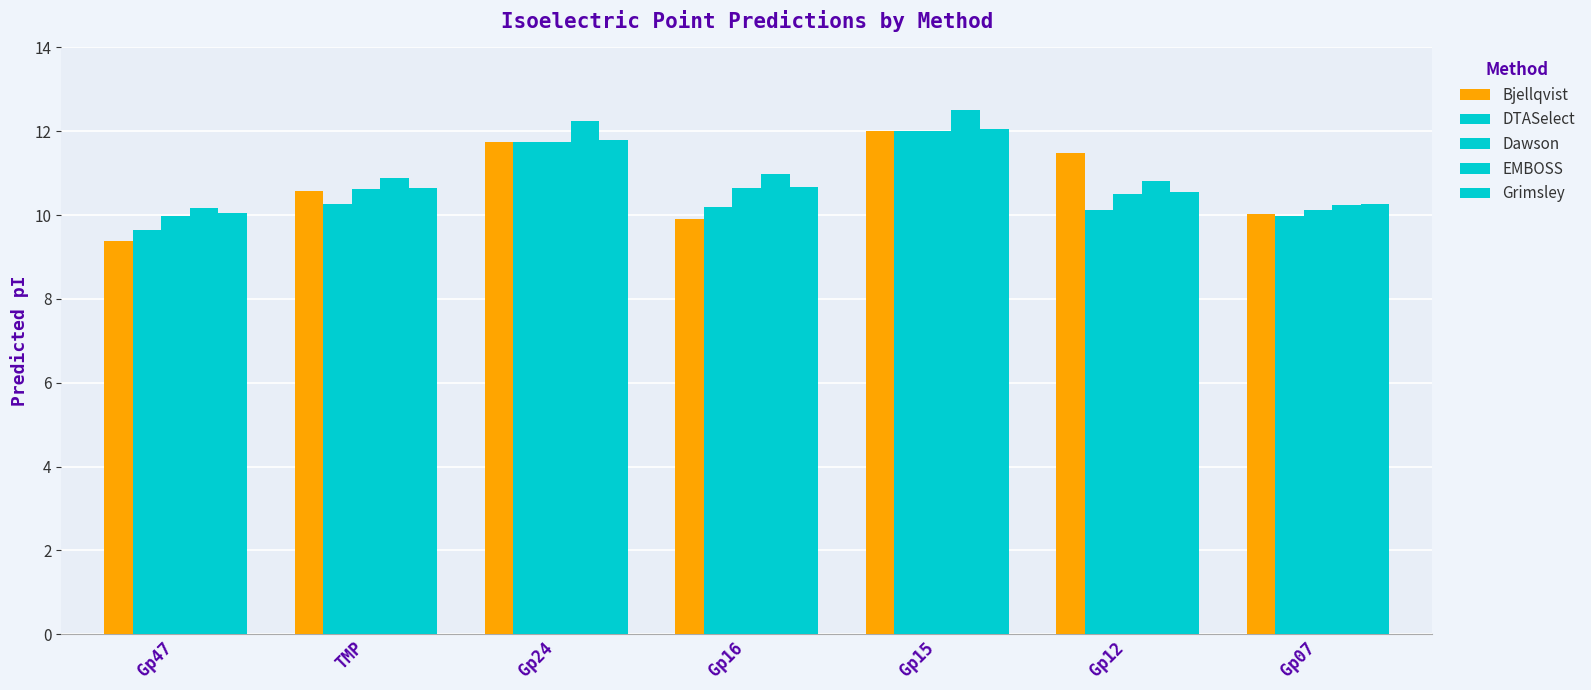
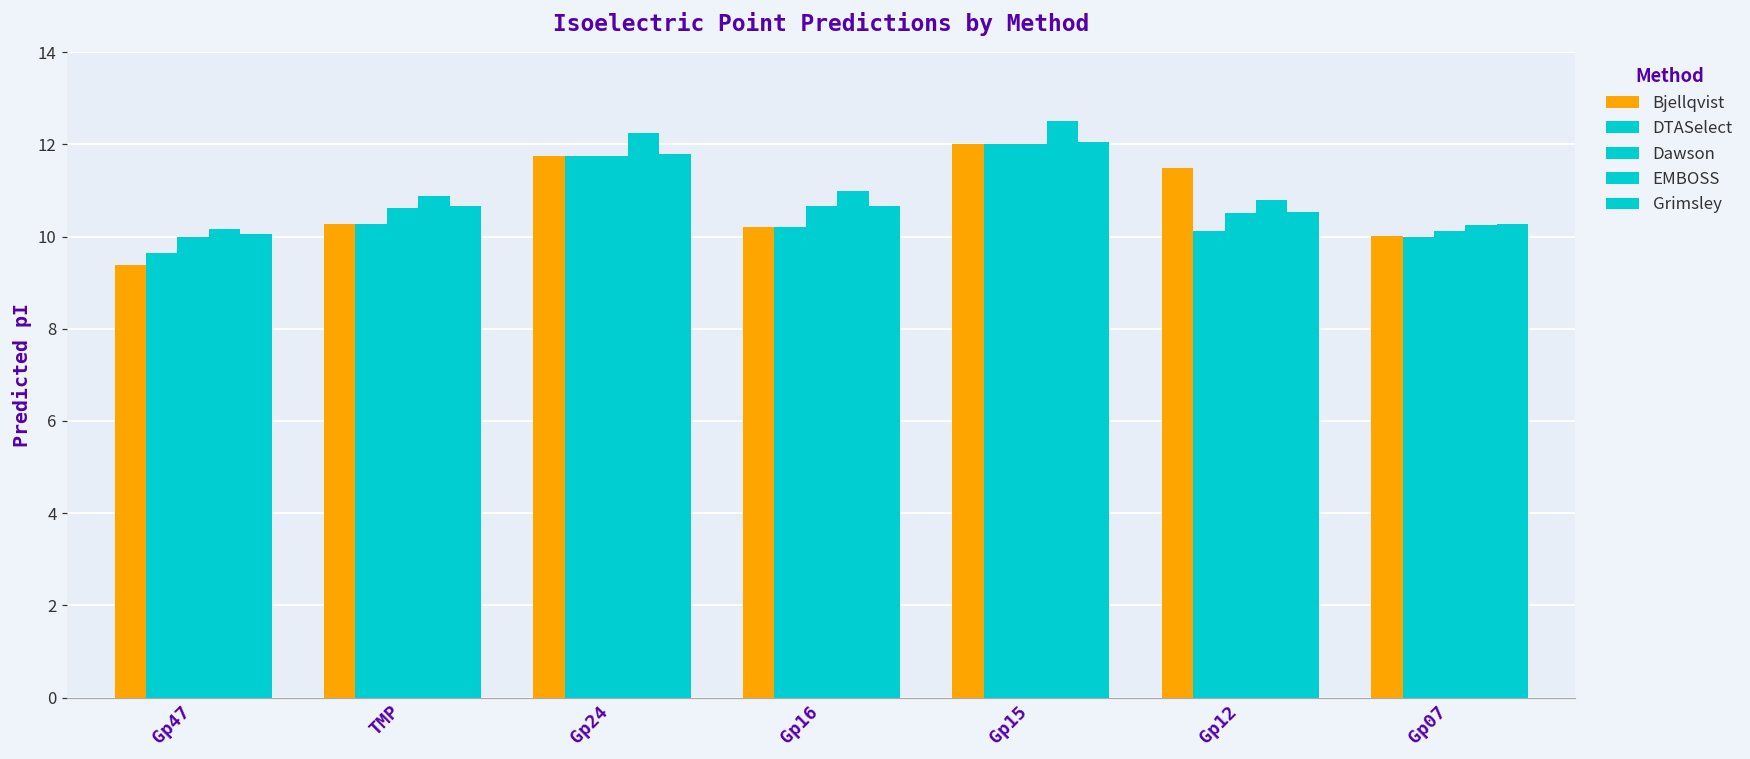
  {
    "Bjellqvist": {
      "Gp47": 9.4,
-     "TMP": 10.6,
+     "TMP": 10.3,
      "Gp24": 11.8,
-     "Gp16": 9.9,
+     "Gp16": 10.2,
      "Gp15": 12.0,
      "Gp12": 11.5,
      "Gp07": 10.0
    }
  }
